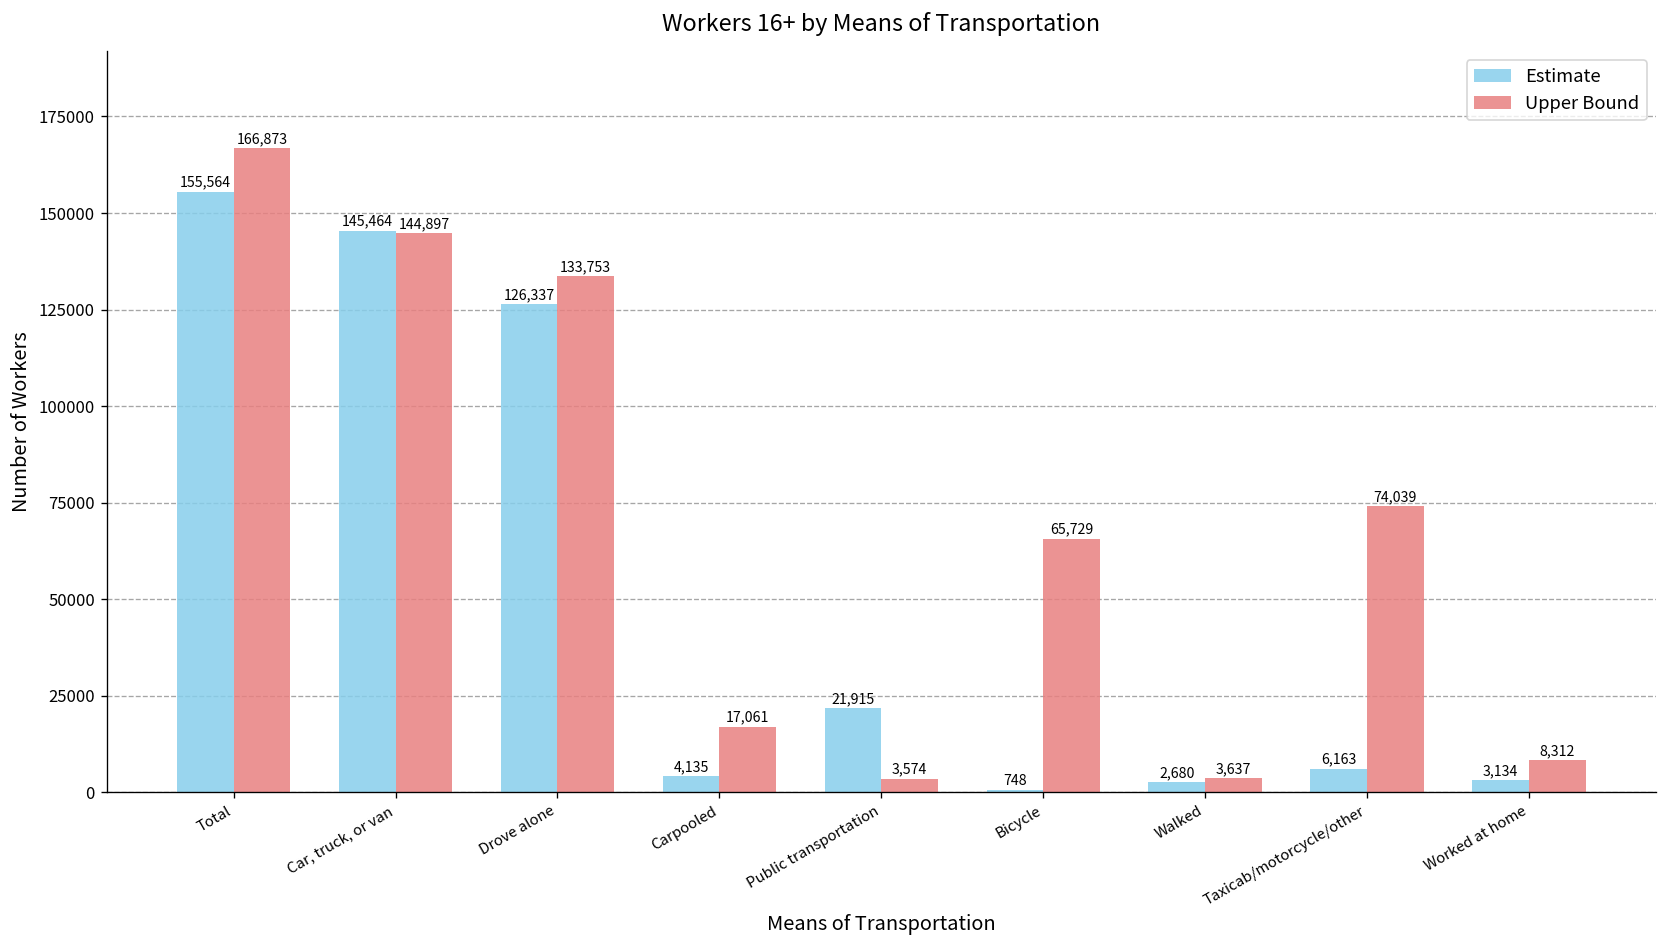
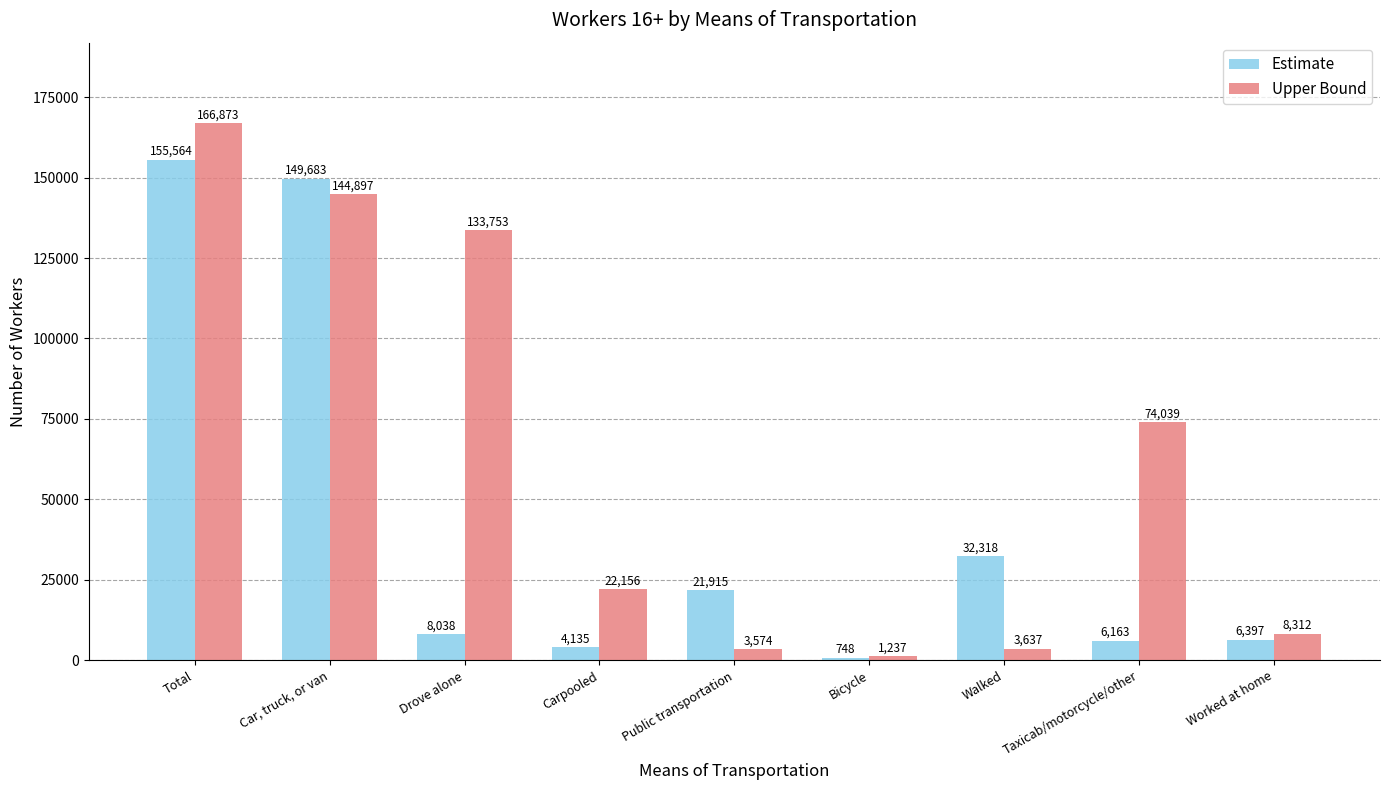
  {
    "Estimate": {
      "Total": "155,564",
-     "Car, truck, or van": "145,464",
-     "Drove alone": "126,337",
+     "Car, truck, or van": "149,683",
+     "Drove alone": "8,038",
      "Carpooled": "4,135",
      "Public transportation": "21,915",
      "Bicycle": "748",
-     "Walked": "2,680",
+     "Walked": "32,318",
      "Taxicab/motorcycle/other": "6,163",
-     "Worked at home": "3,134"
+     "Worked at home": "6,397"
    },
    "Upper Bound": {
      "Total": "166,873",
      "Car, truck, or van": "144,897",
      "Drove alone": "133,753",
-     "Carpooled": "17,061",
+     "Carpooled": "22,156",
      "Public transportation": "3,574",
-     "Bicycle": "65,729",
+     "Bicycle": "1,237",
      "Walked": "3,637",
      "Taxicab/motorcycle/other": "74,039",
      "Worked at home": "8,312"
    }
  }
